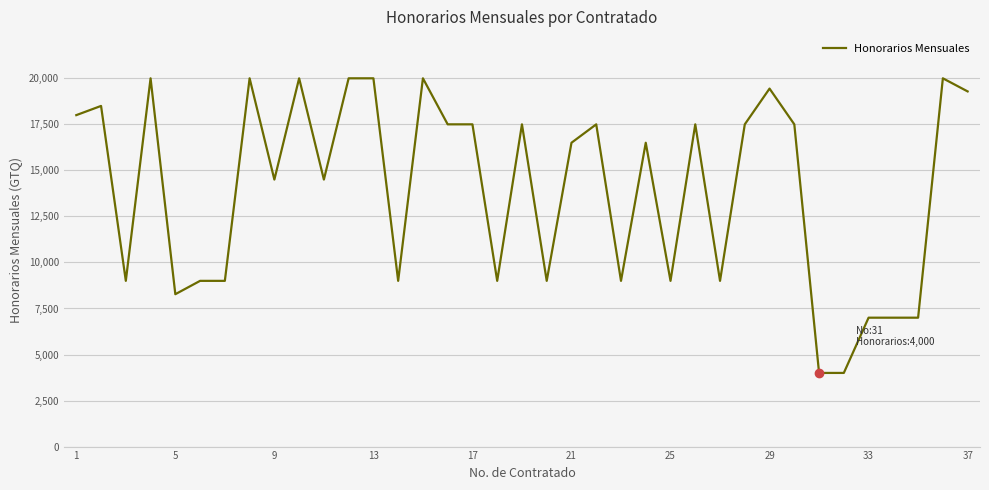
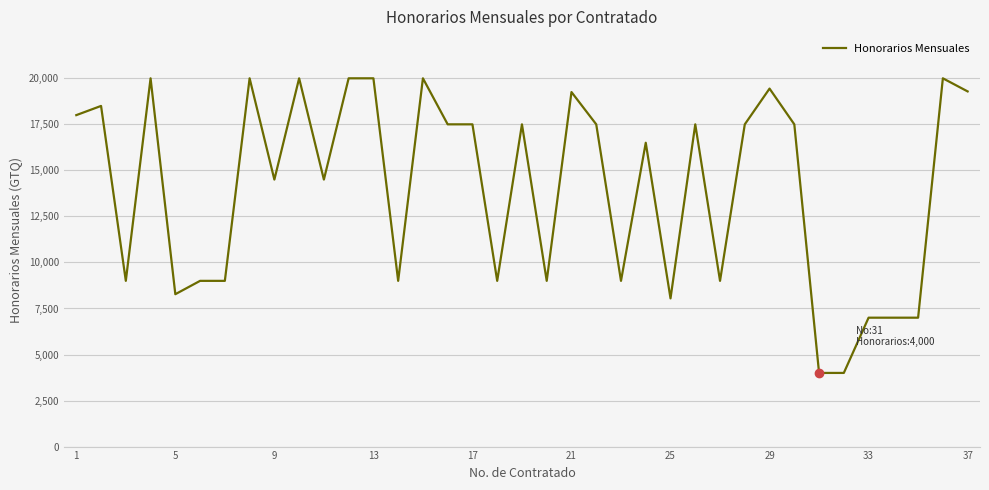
  {
    "Honorarios Mensuales": {
      "1": "18,000",
      "5": "8,300",
      "9": "14,500",
      "13": "20,000",
      "17": "17,500",
-     "21": "16,500",
-     "25": "9,000",
+     "21": "19,300",
+     "25": "8,000",
      "29": "19,400",
      "37": "19,300"
    }
  }
